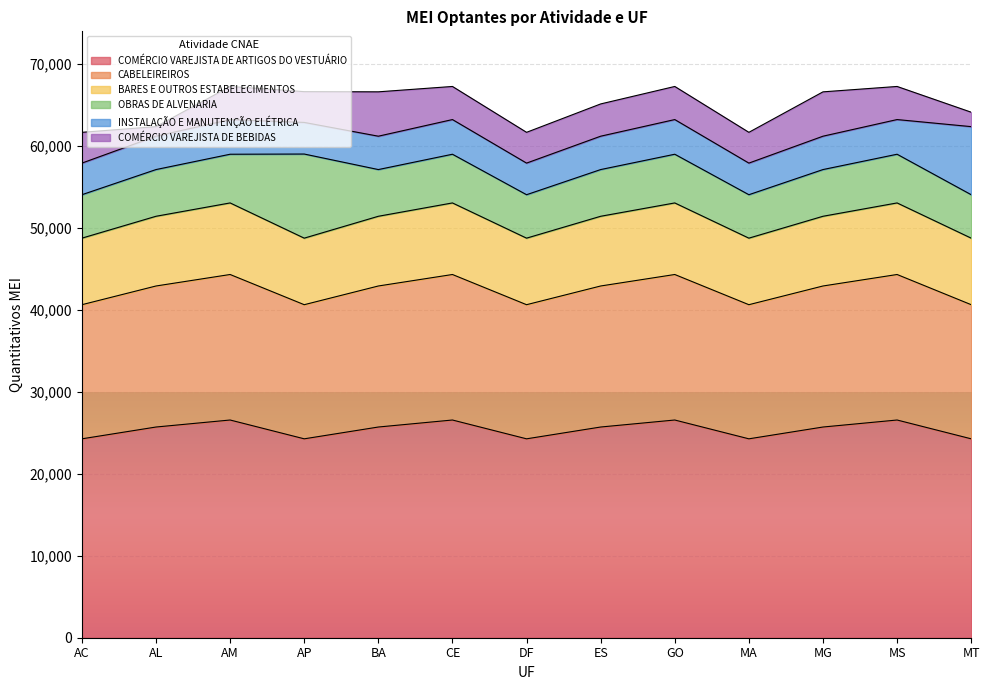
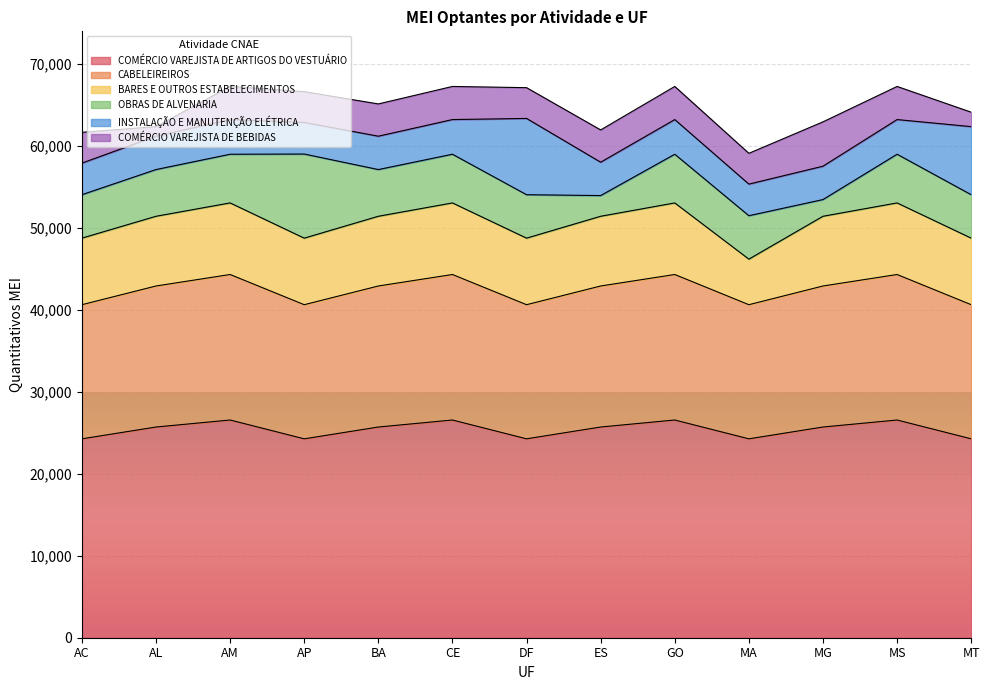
  {
    "BARES E OUTROS ESTABELECIMENTOS": {
      "AC": "8,000",
      "AL": "9,000",
      "AM": "9,000",
      "AP": "8,000",
      "BA": "9,000",
      "CE": "9,000",
      "DF": "8,000",
      "ES": "9,000",
      "GO": "9,000",
-     "MA": "8,000",
+     "MA": "6,000",
      "MG": "9,000",
      "MS": "9,000",
      "MT": "8,000"
    },
    "OBRAS DE ALVENARIA": {
      "AC": "5,000",
      "AL": "6,000",
      "AM": "6,000",
      "AP": "10,000",
      "BA": "6,000",
      "CE": "6,000",
      "DF": "5,000",
-     "ES": "6,000",
+     "ES": "3,000",
      "GO": "6,000",
      "MA": "5,000",
-     "MG": "6,000",
+     "MG": "2,000",
      "MS": "6,000",
      "MT": "5,000"
    },
    "INSTALAÇÃO E MANUTENÇÃO ELÉTRICA": {
      "AC": "4,000",
      "BA": "4,000",
      "CE": "4,000",
-     "DF": "4,000",
+     "DF": "9,000",
      "ES": "4,000",
      "GO": "4,000",
      "MA": "4,000",
      "MG": "4,000",
      "MS": "4,000",
      "MT": "8,000"
    },
    "COMÉRCIO VAREJISTA DE BEBIDAS": {
      "AC": "4,000",
-     "BA": "5,000",
+     "BA": "4,000",
      "CE": "4,000",
      "DF": "4,000",
      "ES": "4,000",
      "GO": "4,000",
      "MA": "4,000",
      "MG": "5,000",
      "MS": "4,000",
      "MT": "2,000"
    }
  }
